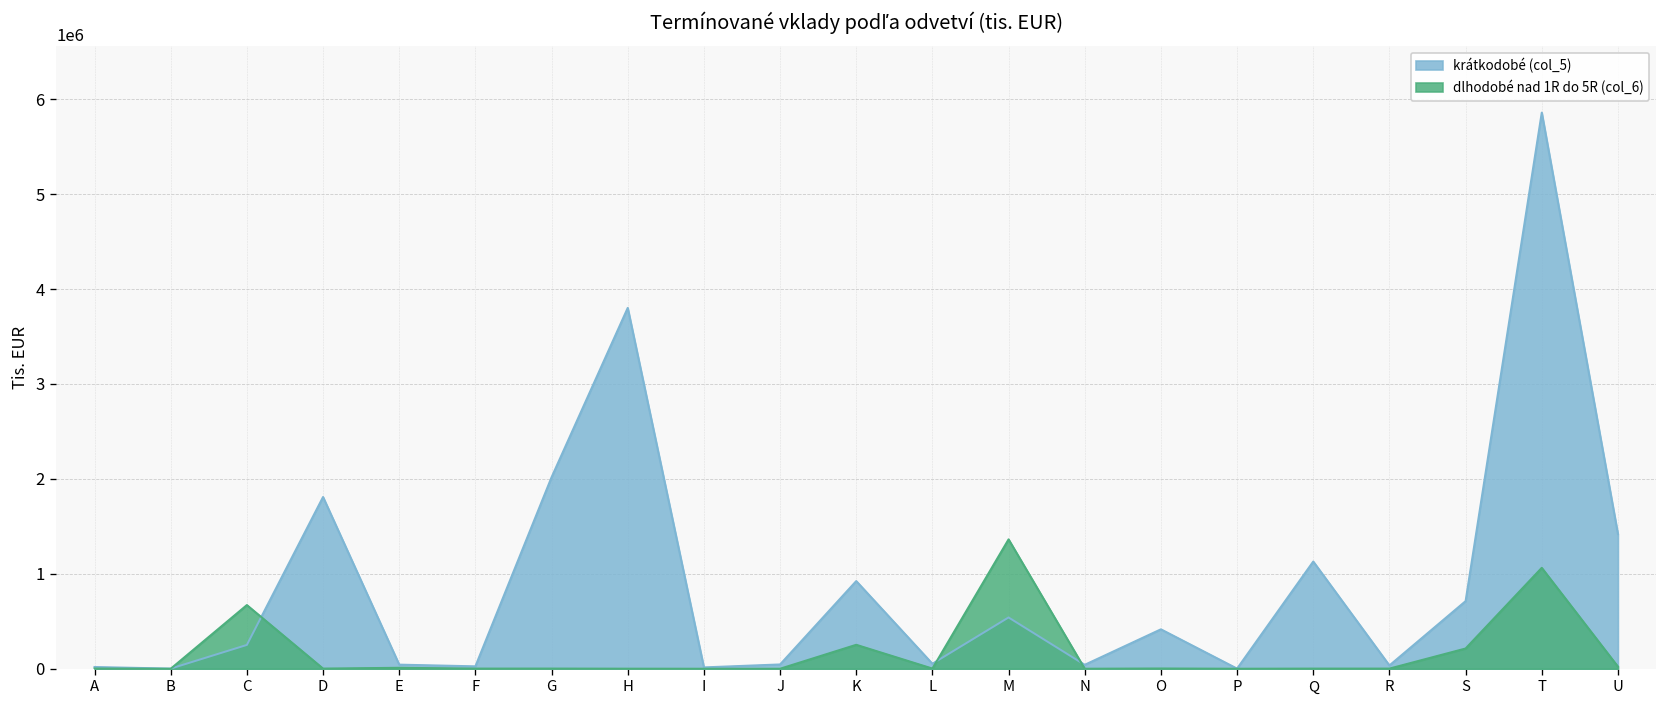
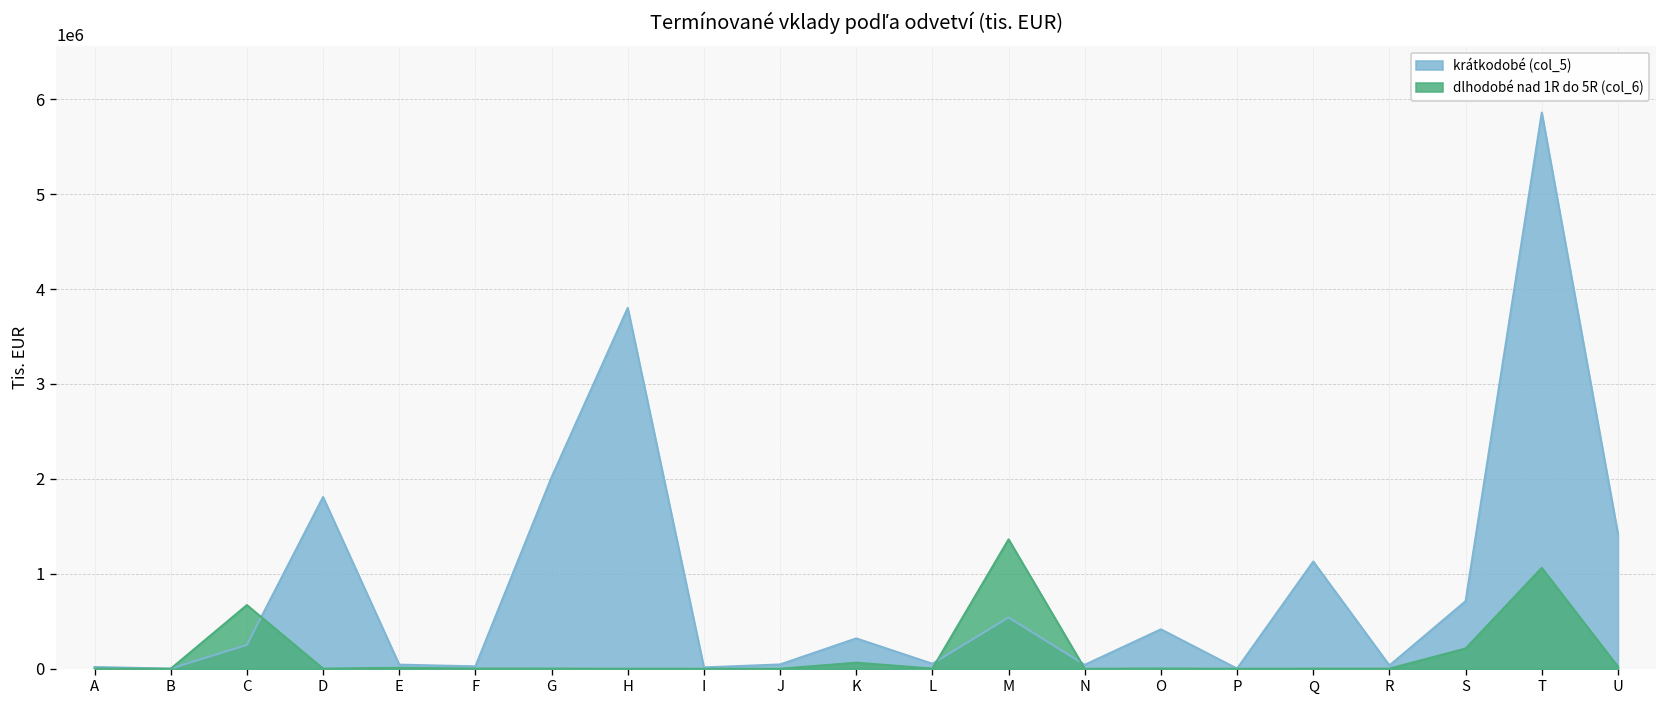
  {
    "krátkodobé (col_5)": {
      "C": 300000,
      "D": 1800000,
      "E": 0,
      "G": 2000000,
      "H": 3800000,
      "J": 0,
-     "K": 900000,
+     "K": 300000,
      "L": 100000,
      "M": 500000,
      "N": 0,
      "O": 400000,
      "Q": 1100000,
      "R": 0,
      "S": 700000,
      "T": 5900000,
      "U": 1400000
    },
    "dlhodobé nad 1R do 5R (col_6)": {
      "C": 700000,
      "D": 0,
      "E": 0,
      "G": 0,
      "H": 0,
      "J": 0,
-     "K": 300000,
+     "K": 100000,
      "L": 0,
      "M": 1400000,
      "N": 0,
      "O": 0,
      "Q": 0,
      "R": 0,
      "S": 200000,
      "T": 1100000,
      "U": 0
    }
  }
